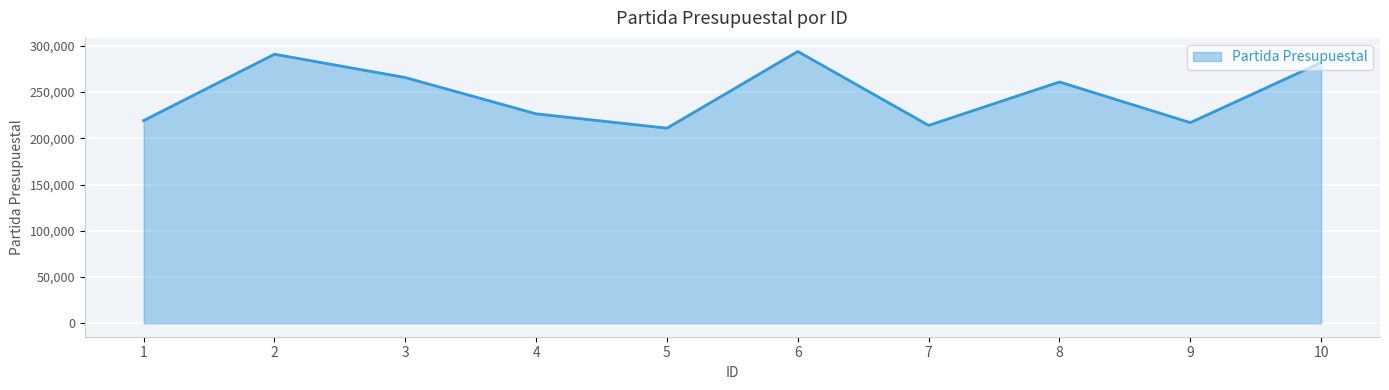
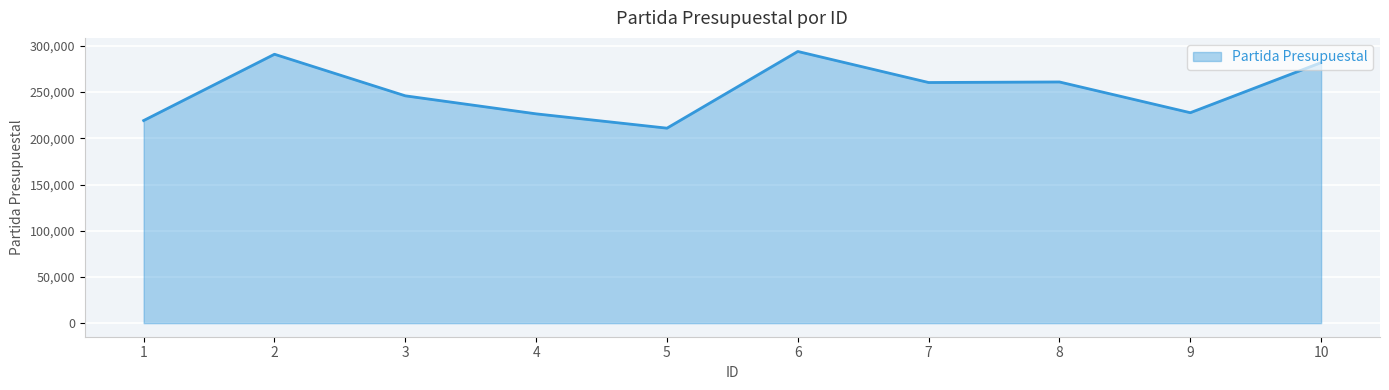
  {
    "1": "220,000",
    "2": "290,000",
-   "3": "270,000",
+   "3": "250,000",
    "4": "230,000",
    "5": "210,000",
    "6": "290,000",
-   "7": "210,000",
+   "7": "260,000",
    "8": "260,000",
-   "9": "220,000"
+   "9": "230,000"
  }
